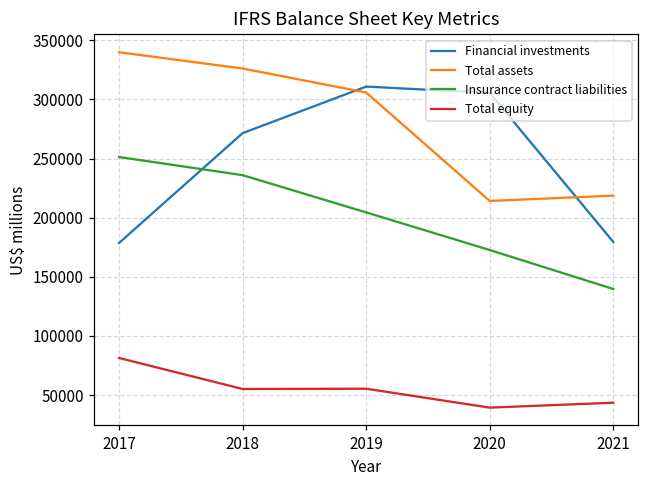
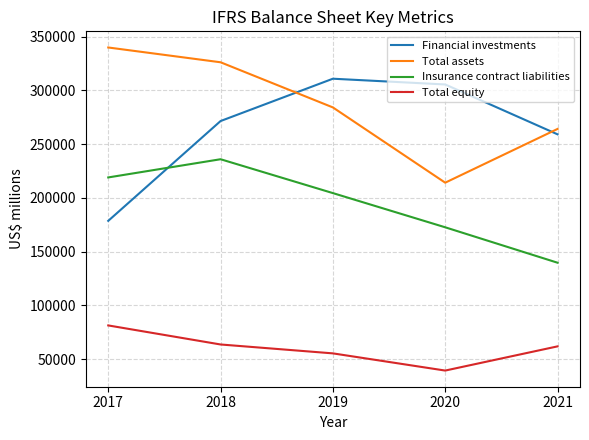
  {
    "Financial investments": {
      "2017": 179000,
      "2018": 271000,
      "2019": 311000,
-     "2021": 180000
+     "2021": 259000
    },
    "Total assets": {
      "2017": 340000,
      "2018": 326000,
-     "2019": 306000,
+     "2019": 284000,
      "2020": 214000,
-     "2021": 219000
+     "2021": 264000
    },
    "Insurance contract liabilities": {
-     "2017": 251000,
+     "2017": 219000,
      "2018": 236000,
      "2019": 204000,
      "2020": 173000,
      "2021": 140000
    },
    "Total equity": {
      "2017": 81000,
-     "2018": 55000,
+     "2018": 64000,
      "2019": 55000,
      "2020": 39000,
-     "2021": 44000
+     "2021": 62000
    }
  }
